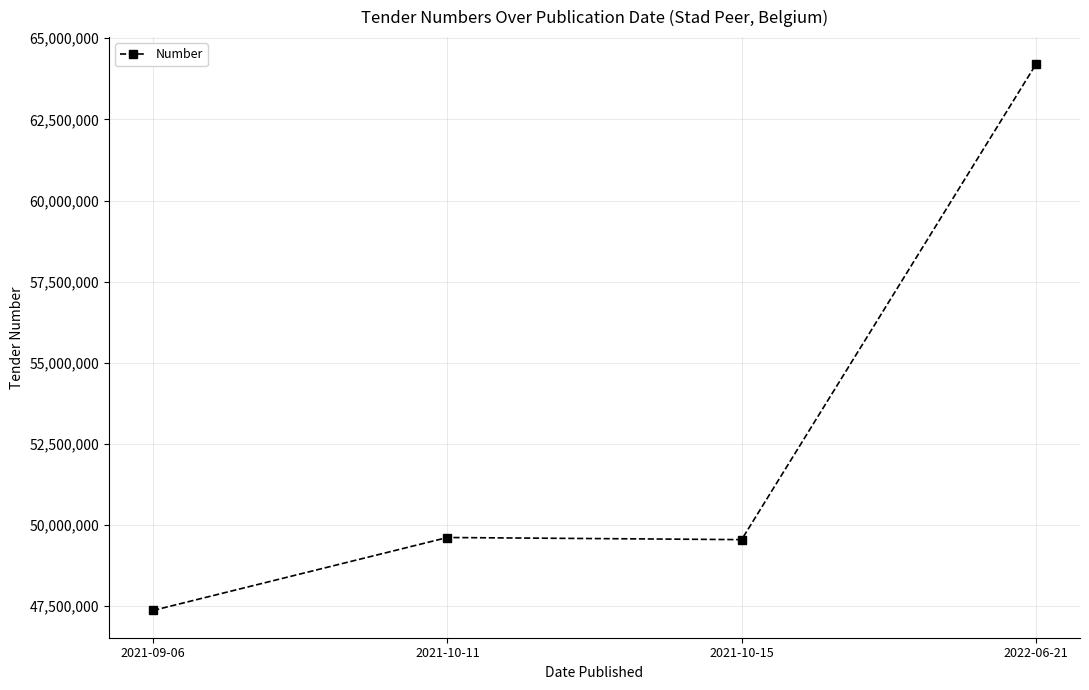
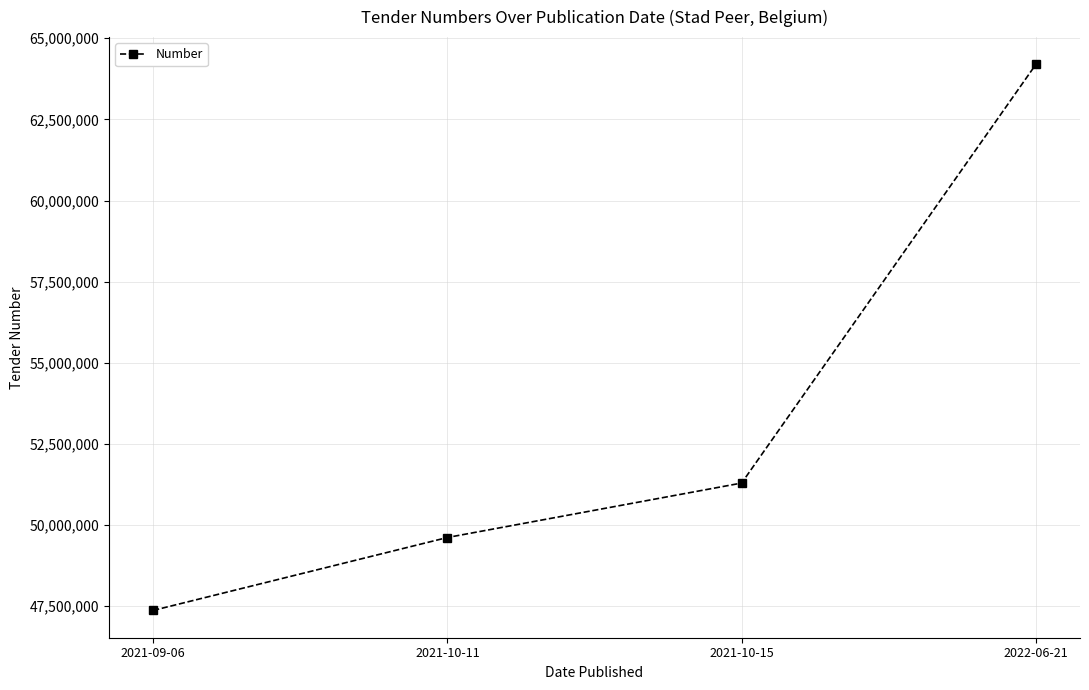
  {
    "2021-09-06": "47,400,000",
    "2021-10-11": "49,600,000",
-   "2021-10-15": "49,600,000",
+   "2021-10-15": "51,300,000",
    "2022-06-21": "64,200,000"
  }
